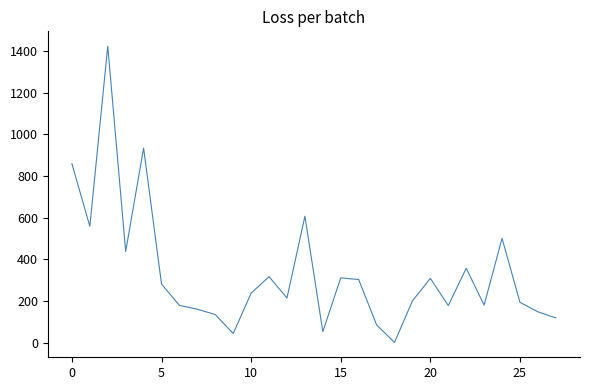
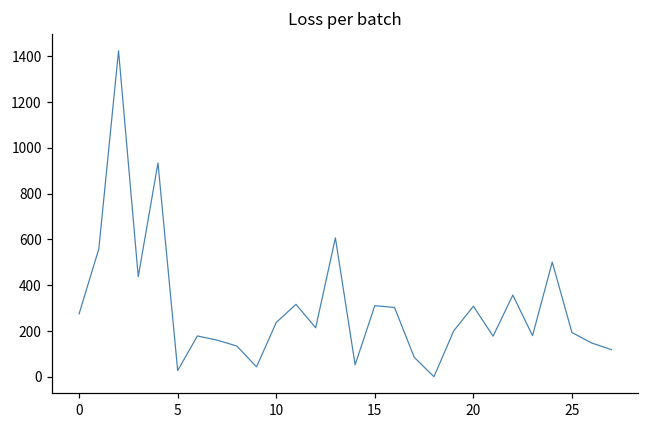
  {
-   "0": 860,
-   "5": 280,
+   "0": 280,
+   "5": 30,
    "10": 240,
    "15": 310,
    "20": 310,
    "25": 190
  }
